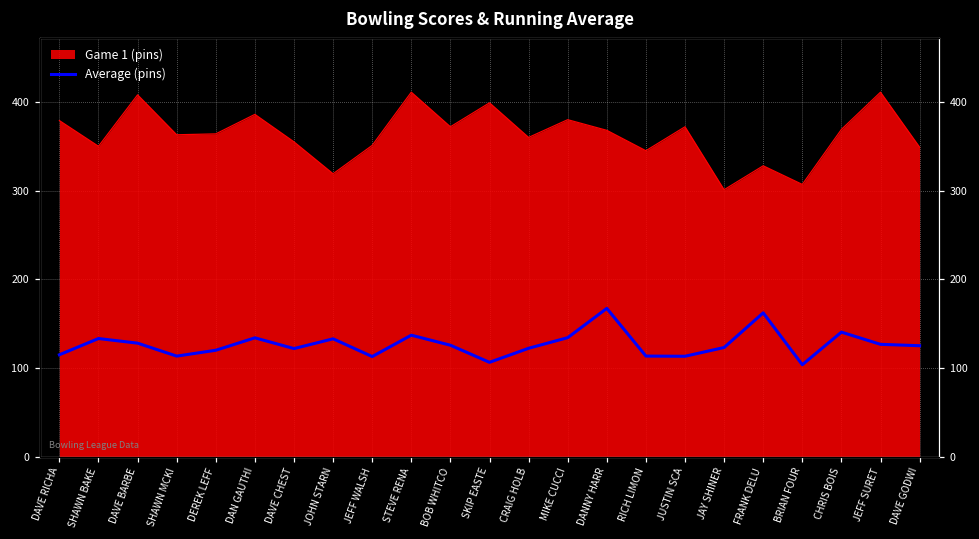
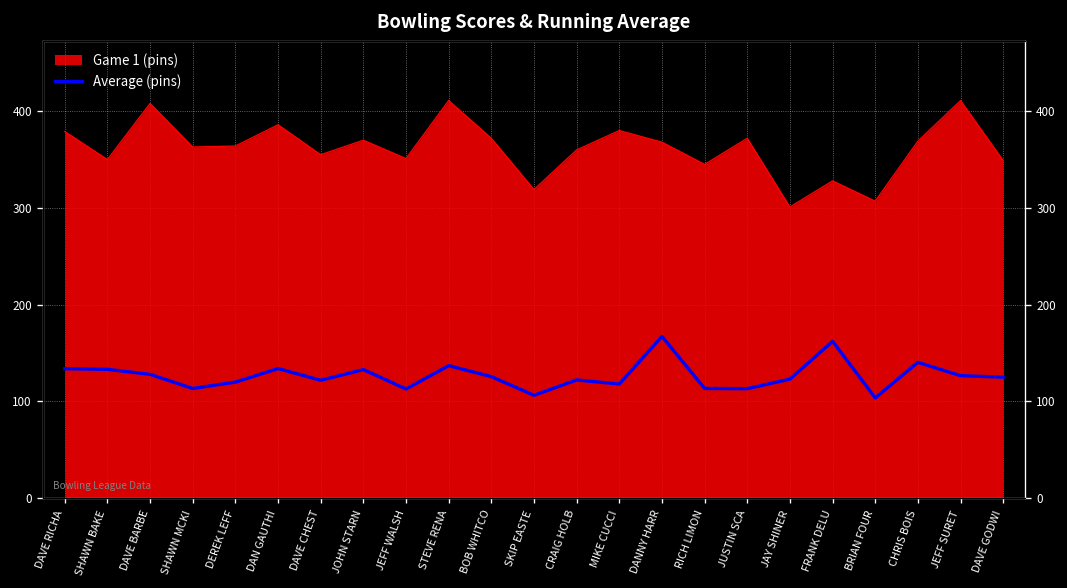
  {
    "Game 1 (pins)": {
      "DAVE RICHA": 380,
      "SHAWN BAKE": 350,
      "DAVE BARBE": 410,
      "SHAWN MCKI": 360,
      "DEREK LEFF": 360,
      "DAN GAUTHI": 390,
      "DAVE CHEST": 360,
-     "JOHN STARN": 320,
+     "JOHN STARN": 370,
      "JEFF WALSH": 350,
      "STEVE RENA": 410,
      "BOB WHITCO": 370,
-     "SKIP EASTE": 400,
+     "SKIP EASTE": 320,
      "CRAIG HOLB": 360,
      "MIKE CUCCI": 380,
      "DANNY HARR": 370,
      "RICH LIMON": 350,
      "JUSTIN SCA": 370,
      "JAY SHINER": 300,
      "FRANK DELU": 330,
      "BRIAN FOUR": 310,
      "CHRIS BOIS": 370,
      "JEFF SURET": 410,
      "DAVE GODWI": 350
    },
    "Average (pins)": {
-     "DAVE RICHA": 110,
+     "DAVE RICHA": 130,
      "SHAWN BAKE": 130,
      "DAVE BARBE": 130,
      "SHAWN MCKI": 110,
      "DEREK LEFF": 120,
      "DAN GAUTHI": 130,
      "DAVE CHEST": 120,
      "JOHN STARN": 130,
      "JEFF WALSH": 110,
      "STEVE RENA": 140,
      "BOB WHITCO": 130,
      "SKIP EASTE": 110,
      "CRAIG HOLB": 120,
-     "MIKE CUCCI": 130,
+     "MIKE CUCCI": 120,
      "DANNY HARR": 170,
      "RICH LIMON": 110,
      "JUSTIN SCA": 110,
      "JAY SHINER": 120,
      "FRANK DELU": 160,
      "BRIAN FOUR": 100,
      "CHRIS BOIS": 140,
      "JEFF SURET": 130,
      "DAVE GODWI": 130
    }
  }
